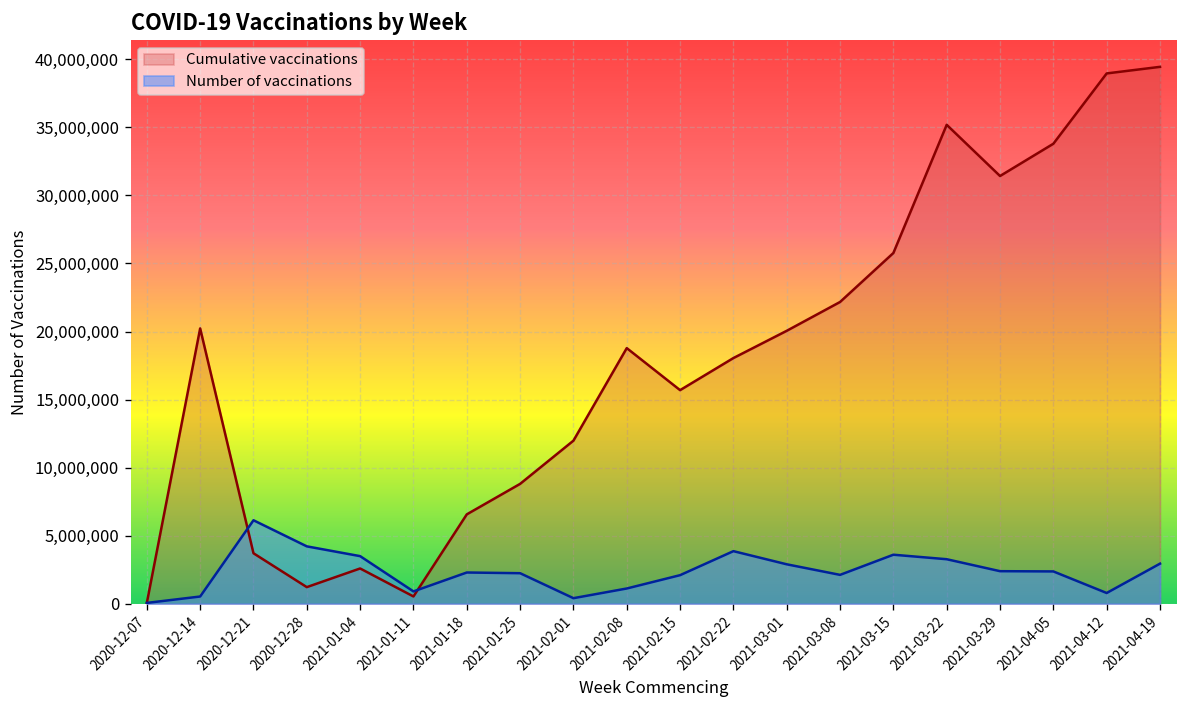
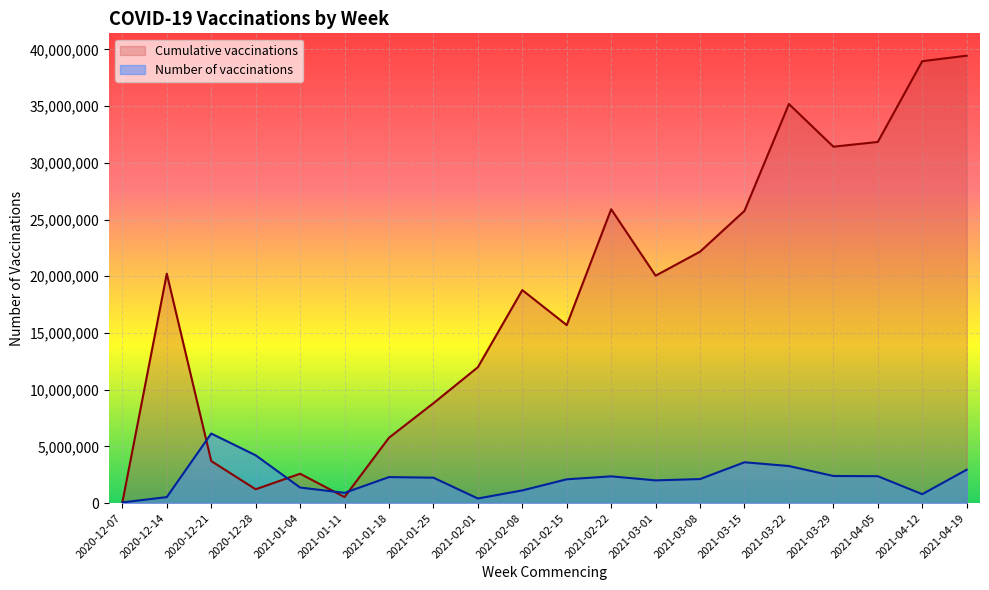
  {
    "Cumulative vaccinations": {
      "2020-12-14": "20,200,000",
      "2020-12-21": "3,700,000",
      "2020-12-28": "1,200,000",
      "2021-01-04": "2,600,000",
      "2021-01-11": "500,000",
-     "2021-01-18": "6,600,000",
+     "2021-01-18": "5,800,000",
      "2021-01-25": "8,800,000",
      "2021-02-01": "12,000,000",
      "2021-02-08": "18,800,000",
      "2021-02-15": "15,700,000",
-     "2021-02-22": "18,000,000",
+     "2021-02-22": "25,900,000",
      "2021-03-01": "20,100,000",
      "2021-03-08": "22,200,000",
      "2021-03-15": "25,800,000",
      "2021-03-22": "35,200,000",
      "2021-03-29": "31,400,000",
-     "2021-04-05": "33,800,000",
+     "2021-04-05": "31,800,000",
      "2021-04-12": "39,000,000",
      "2021-04-19": "39,400,000"
    },
    "Number of vaccinations": {
      "2020-12-14": "500,000",
      "2020-12-21": "6,100,000",
      "2020-12-28": "4,200,000",
-     "2021-01-04": "3,500,000",
+     "2021-01-04": "1,400,000",
      "2021-01-11": "900,000",
      "2021-01-18": "2,300,000",
      "2021-01-25": "2,200,000",
      "2021-02-01": "400,000",
      "2021-02-08": "1,100,000",
      "2021-02-15": "2,100,000",
-     "2021-02-22": "3,900,000",
-     "2021-03-01": "2,900,000",
+     "2021-02-22": "2,400,000",
+     "2021-03-01": "2,000,000",
      "2021-03-08": "2,100,000",
      "2021-03-15": "3,600,000",
      "2021-03-22": "3,300,000",
      "2021-03-29": "2,400,000",
      "2021-04-05": "2,400,000",
      "2021-04-12": "800,000",
      "2021-04-19": "2,900,000"
    }
  }
